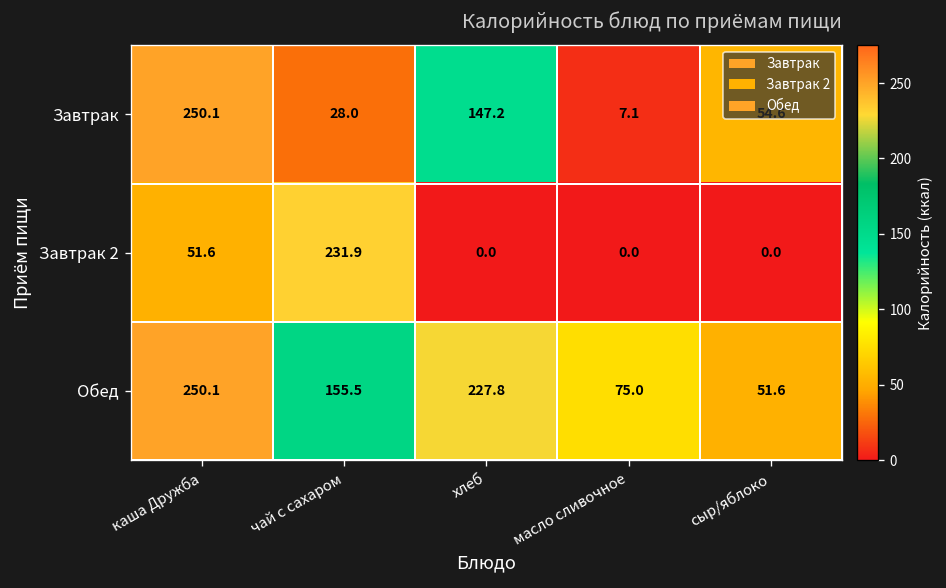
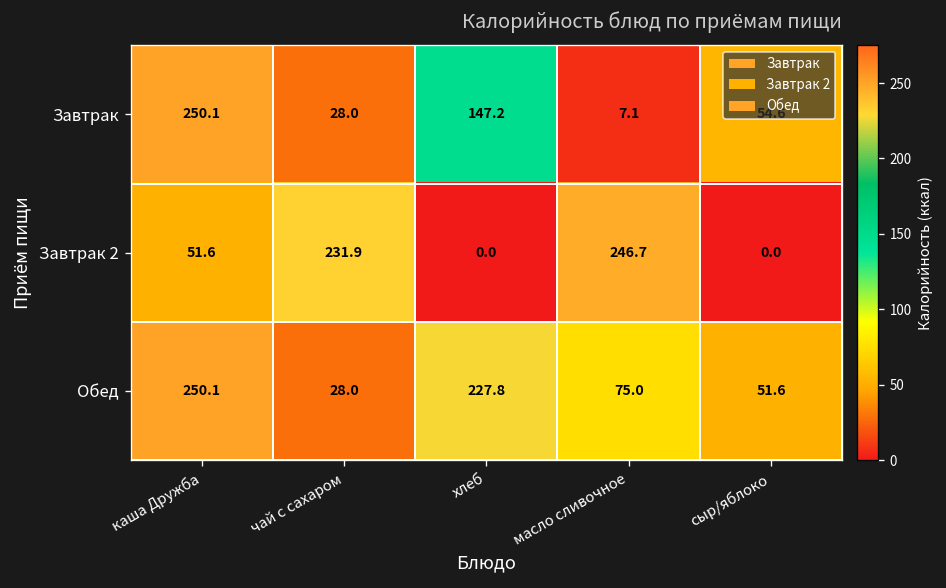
  {
    "Завтрак": {
      "каша Дружба": 250.1,
      "чай с сахаром": 28.0,
      "хлеб": 147.2,
      "масло сливочное": 7.1
    },
    "Завтрак 2": {
      "каша Дружба": 51.6,
      "чай с сахаром": 231.9,
      "хлеб": 0.0,
-     "масло сливочное": 0.0,
+     "масло сливочное": 246.7,
      "сыр/яблоко": 0.0
    },
    "Обед": {
      "каша Дружба": 250.1,
-     "чай с сахаром": 155.5,
+     "чай с сахаром": 28.0,
      "хлеб": 227.8,
      "масло сливочное": 75.0,
      "сыр/яблоко": 51.6
    }
  }
